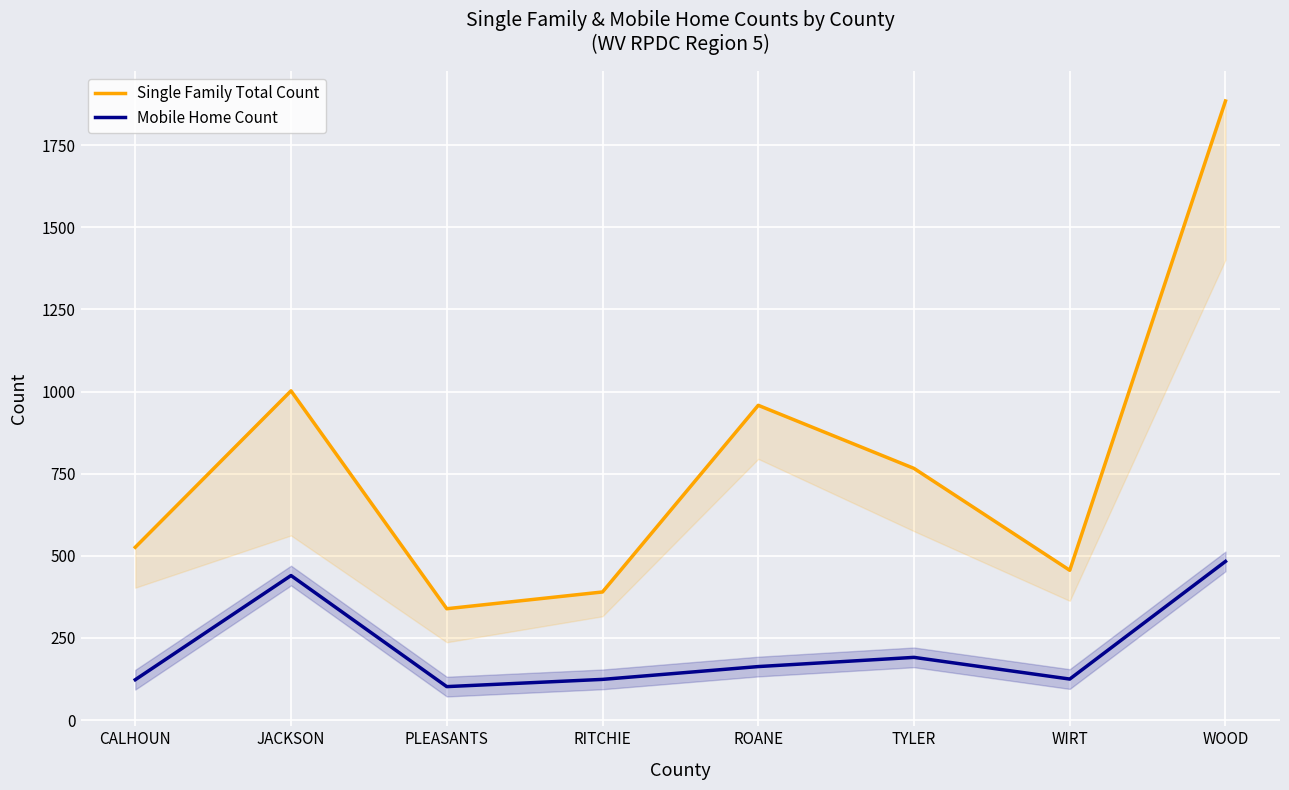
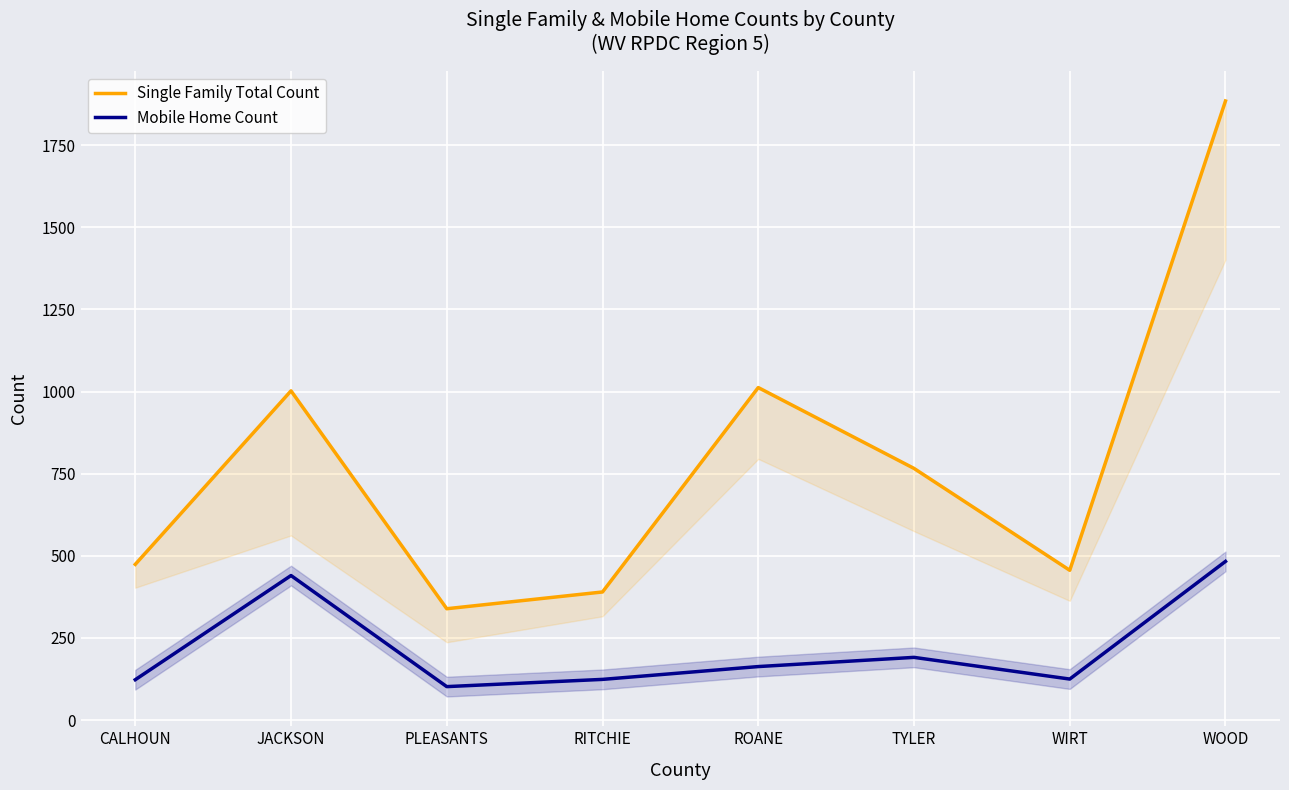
  {
    "Single Family Total Count": {
-     "CALHOUN": 530,
+     "CALHOUN": 470,
      "JACKSON": 1000,
      "PLEASANTS": 340,
      "RITCHIE": 390,
-     "ROANE": 960,
+     "ROANE": 1010,
      "TYLER": 770,
      "WIRT": 460,
      "WOOD": 1880
    }
  }
